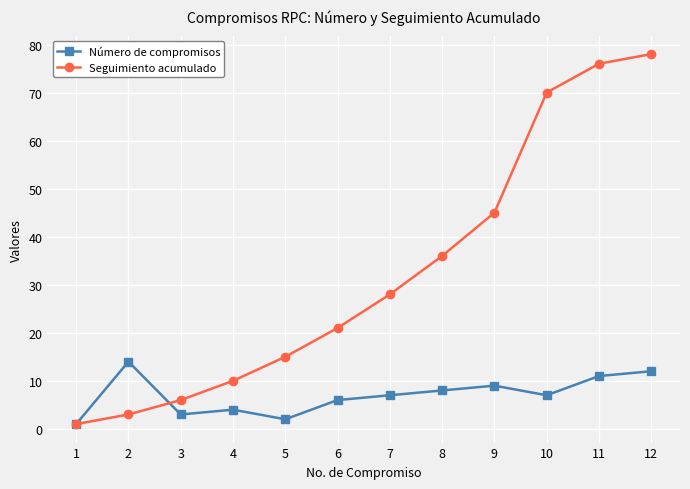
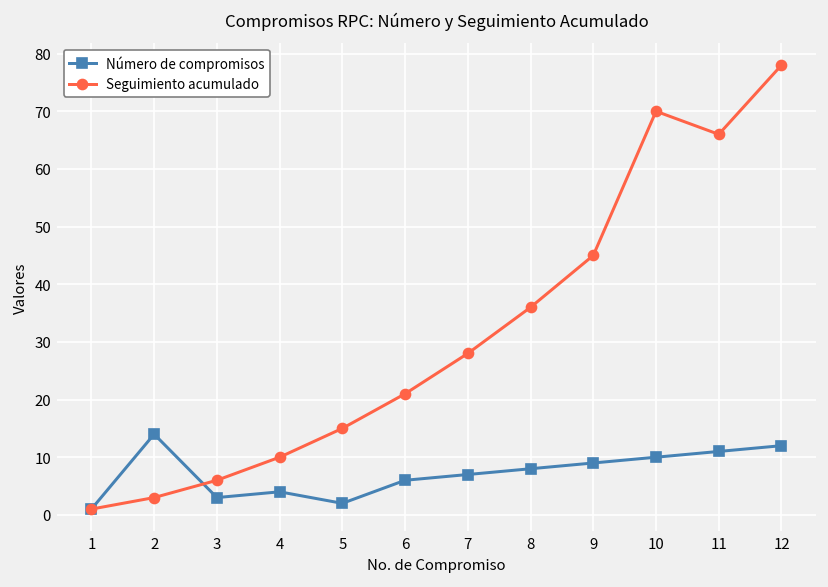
  {
    "Número de compromisos": {
      "2": 14,
      "3": 3,
      "4": 4,
      "5": 2,
      "6": 6,
      "7": 7,
      "8": 8,
      "9": 9,
-     "10": 7,
+     "10": 10,
      "11": 11,
      "12": 12
    },
    "Seguimiento acumulado": {
      "2": 3,
      "3": 6,
      "4": 10,
      "5": 15,
      "6": 21,
      "7": 28,
      "8": 36,
      "9": 45,
      "10": 70,
-     "11": 76,
+     "11": 66,
      "12": 78
    }
  }
